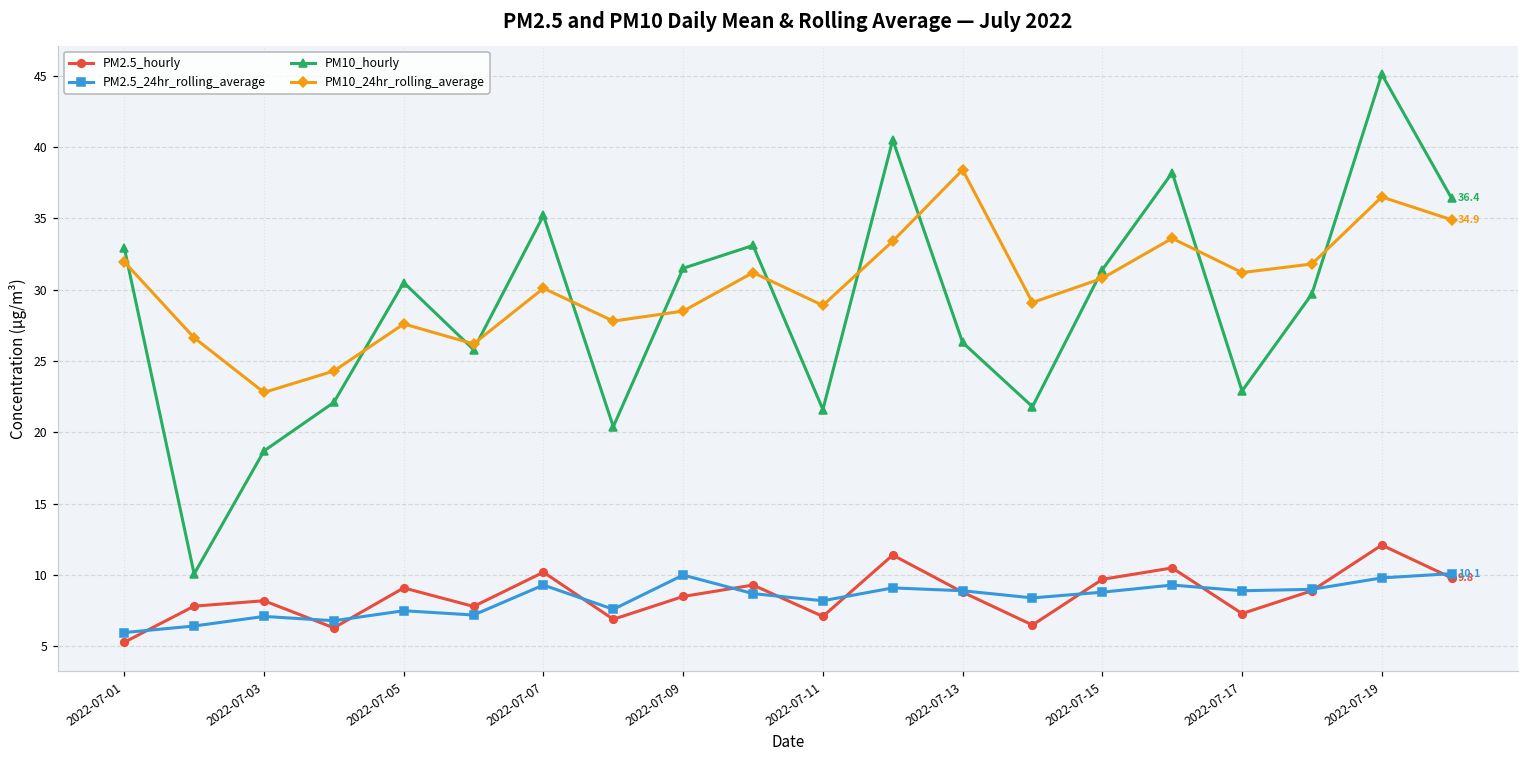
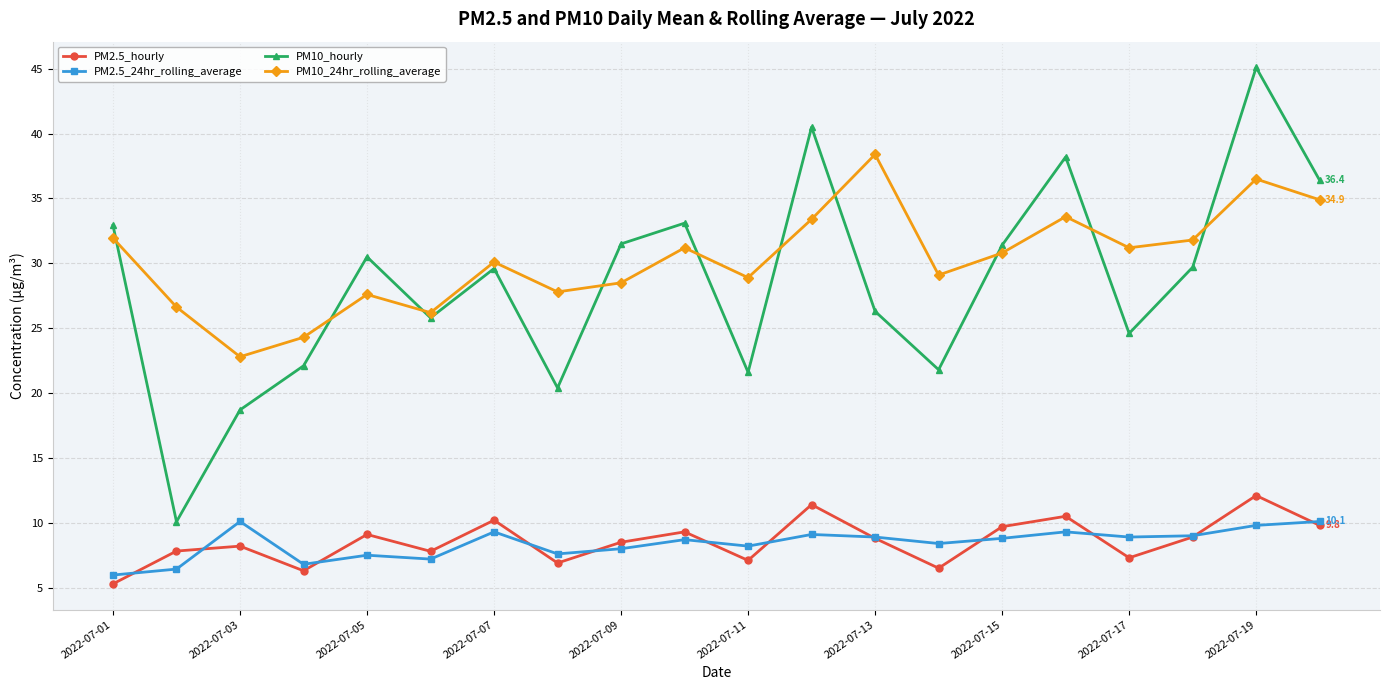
  {
    "PM2.5_hourly": {
      "2022-07-01": 5.3,
      "2022-07-03": 8.2,
      "2022-07-05": 9.1,
      "2022-07-07": 10.2,
      "2022-07-09": 8.5,
      "2022-07-11": 7.1,
      "2022-07-15": 9.7,
      "2022-07-17": 7.3,
      "2022-07-19": 12.1
    },
    "PM2.5_24hr_rolling_average": {
      "2022-07-01": 6.0,
-     "2022-07-03": 7.1,
+     "2022-07-03": 10.1,
      "2022-07-05": 7.5,
      "2022-07-07": 9.3,
-     "2022-07-09": 10,
+     "2022-07-09": 8,
      "2022-07-11": 8.2,
      "2022-07-15": 8.8,
      "2022-07-17": 8.9,
      "2022-07-19": 9.8
    },
    "PM10_hourly": {
      "2022-07-01": 32.9,
      "2022-07-03": 18.7,
      "2022-07-05": 30.5,
-     "2022-07-07": 35.2,
+     "2022-07-07": 29.6,
      "2022-07-09": 31.5,
      "2022-07-11": 21.6,
      "2022-07-13": 26.3,
      "2022-07-15": 31.4,
-     "2022-07-17": 22.9,
+     "2022-07-17": 24.6,
      "2022-07-19": 45.1
    },
    "PM10_24hr_rolling_average": {
      "2022-07-01": 32.0,
      "2022-07-03": 22.8,
      "2022-07-05": 27.6,
      "2022-07-07": 30.1,
      "2022-07-09": 28.5,
      "2022-07-11": 28.9,
      "2022-07-13": 38.4,
      "2022-07-15": 30.8,
      "2022-07-17": 31.2,
      "2022-07-19": 36.5
    }
  }
